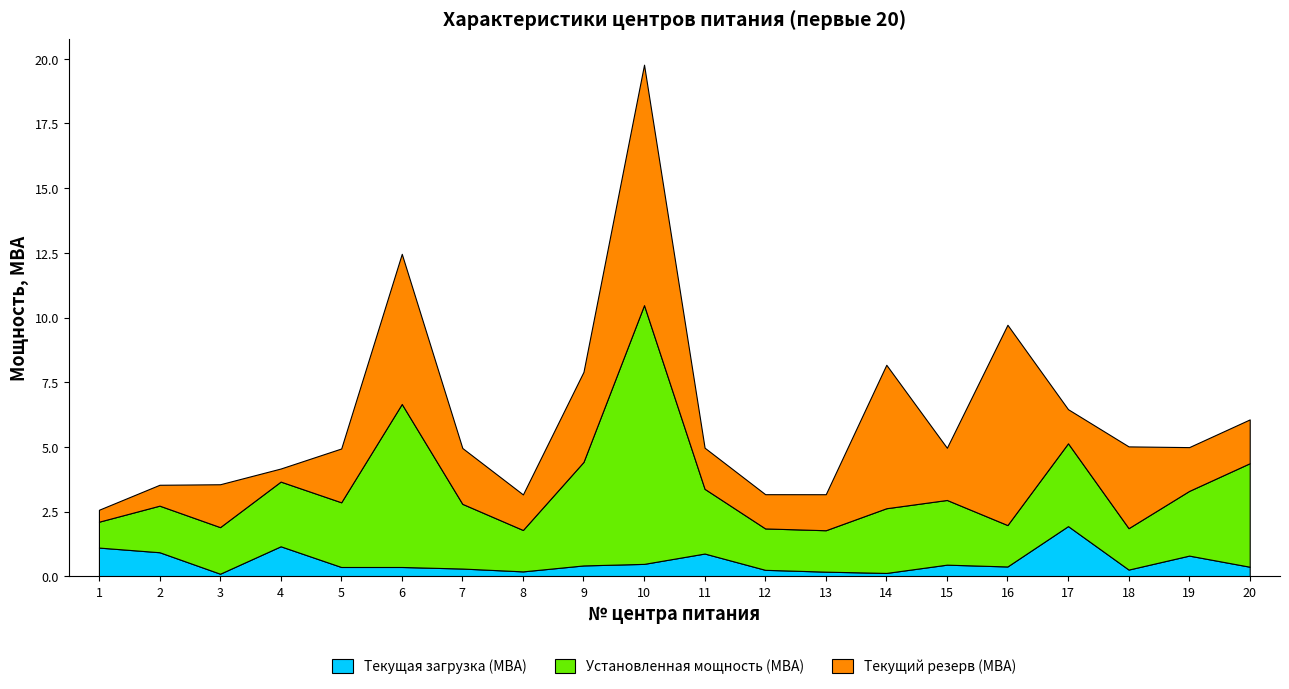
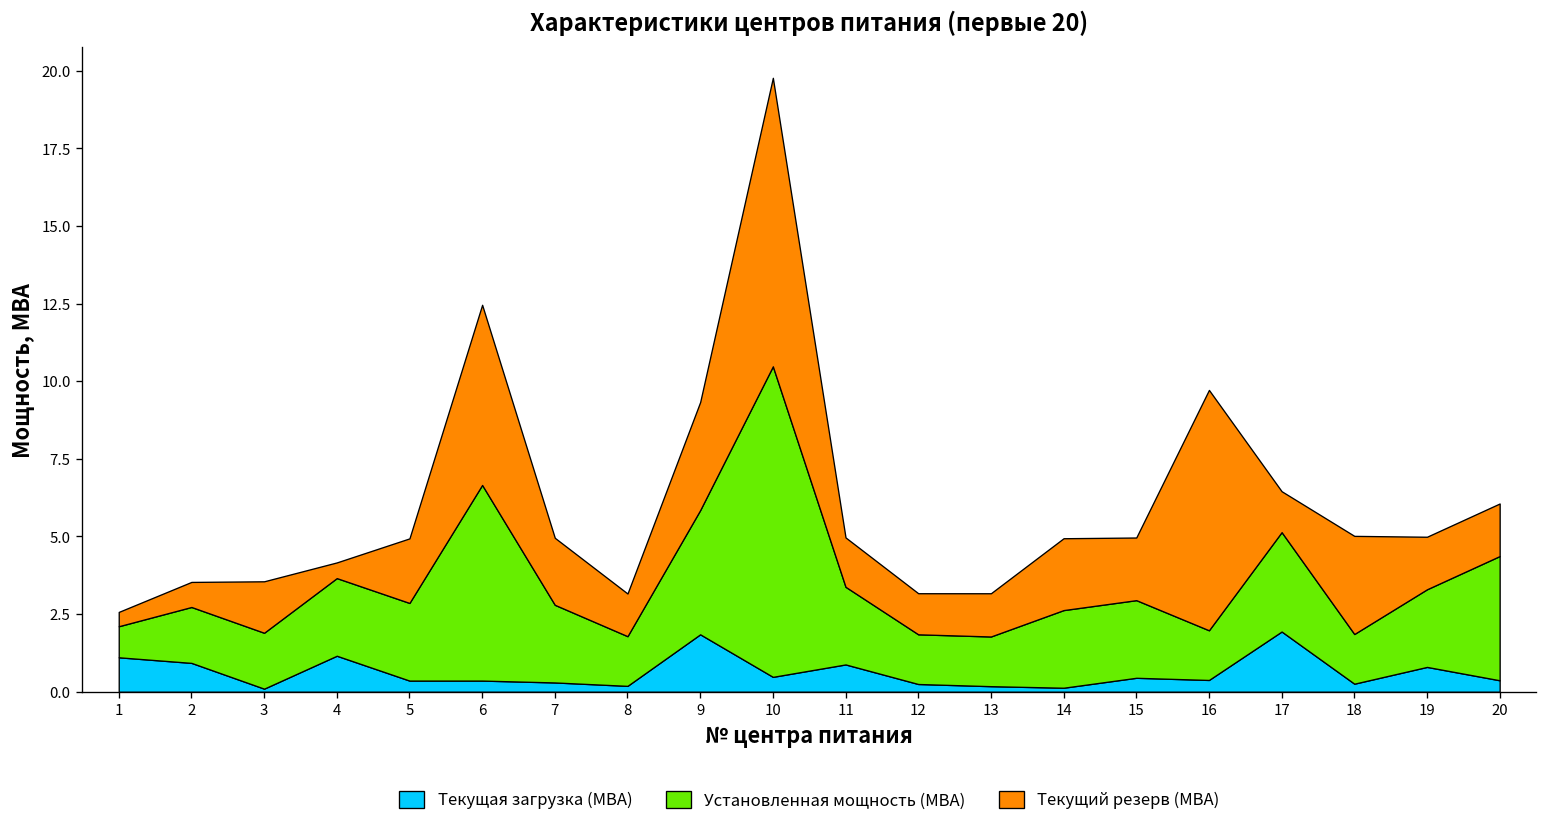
  {
    "Текущая загрузка (МВА)": {
-     "9": 0.4
+     "9": 1.9
    },
    "Текущий резерв (МВА)": {
      "1": 0.5,
      "2": 0.8,
      "3": 1.7,
      "4": 0.5,
      "5": 2.1,
      "6": 5.8,
      "7": 2.2,
      "8": 1.4,
      "9": 3.5,
      "10": 9.3,
      "11": 1.6,
      "12": 1.3,
      "13": 1.4,
-     "14": 5.5,
+     "14": 2.3,
      "15": 2.0,
      "16": 7.7,
      "17": 1.3,
      "18": 3.2,
      "19": 1.7,
      "20": 1.7
    }
  }
